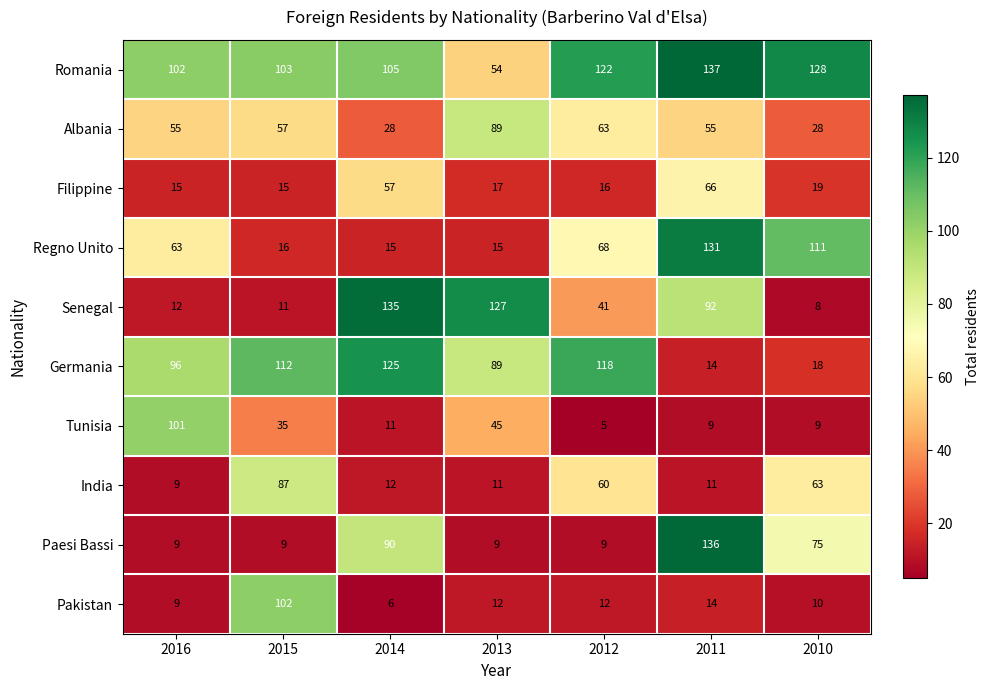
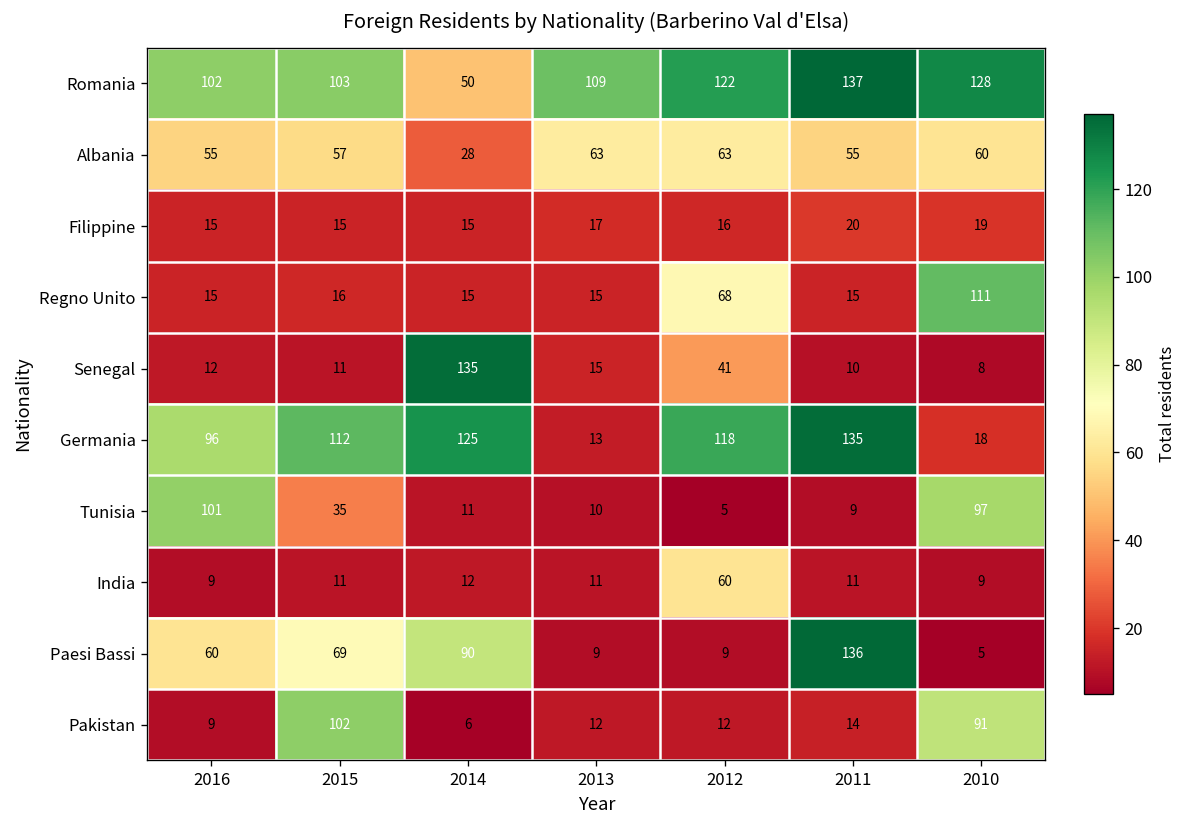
  {
    "Romania": {
      "2016": 102,
      "2015": 103,
-     "2014": 105,
-     "2013": 54,
+     "2014": 50,
+     "2013": 109,
      "2012": 122,
      "2011": 137,
      "2010": 128
    },
    "Albania": {
      "2016": 55,
      "2015": 57,
      "2014": 28,
-     "2013": 89,
+     "2013": 63,
      "2012": 63,
      "2011": 55,
-     "2010": 28
+     "2010": 60
    },
    "Filippine": {
      "2016": 15,
      "2015": 15,
-     "2014": 57,
+     "2014": 15,
      "2013": 17,
      "2012": 16,
-     "2011": 66,
+     "2011": 20,
      "2010": 19
    },
    "Regno Unito": {
-     "2016": 63,
+     "2016": 15,
      "2015": 16,
      "2014": 15,
      "2013": 15,
      "2012": 68,
-     "2011": 131,
+     "2011": 15,
      "2010": 111
    },
    "Senegal": {
      "2016": 12,
      "2015": 11,
      "2014": 135,
-     "2013": 127,
+     "2013": 15,
      "2012": 41,
-     "2011": 92,
+     "2011": 10,
      "2010": 8
    },
    "Germania": {
      "2016": 96,
      "2015": 112,
      "2014": 125,
-     "2013": 89,
+     "2013": 13,
      "2012": 118,
-     "2011": 14,
+     "2011": 135,
      "2010": 18
    },
    "Tunisia": {
      "2016": 101,
      "2015": 35,
      "2014": 11,
-     "2013": 45,
+     "2013": 10,
      "2012": 5,
      "2011": 9,
-     "2010": 9
+     "2010": 97
    },
    "India": {
      "2016": 9,
-     "2015": 87,
+     "2015": 11,
      "2014": 12,
      "2013": 11,
      "2012": 60,
      "2011": 11,
-     "2010": 63
+     "2010": 9
    },
    "Paesi Bassi": {
-     "2016": 9,
-     "2015": 9,
+     "2016": 60,
+     "2015": 69,
      "2014": 90,
      "2013": 9,
      "2012": 9,
      "2011": 136,
-     "2010": 75
+     "2010": 5
    },
    "Pakistan": {
      "2016": 9,
      "2015": 102,
      "2014": 6,
      "2013": 12,
      "2012": 12,
      "2011": 14,
-     "2010": 10
+     "2010": 91
    }
  }
